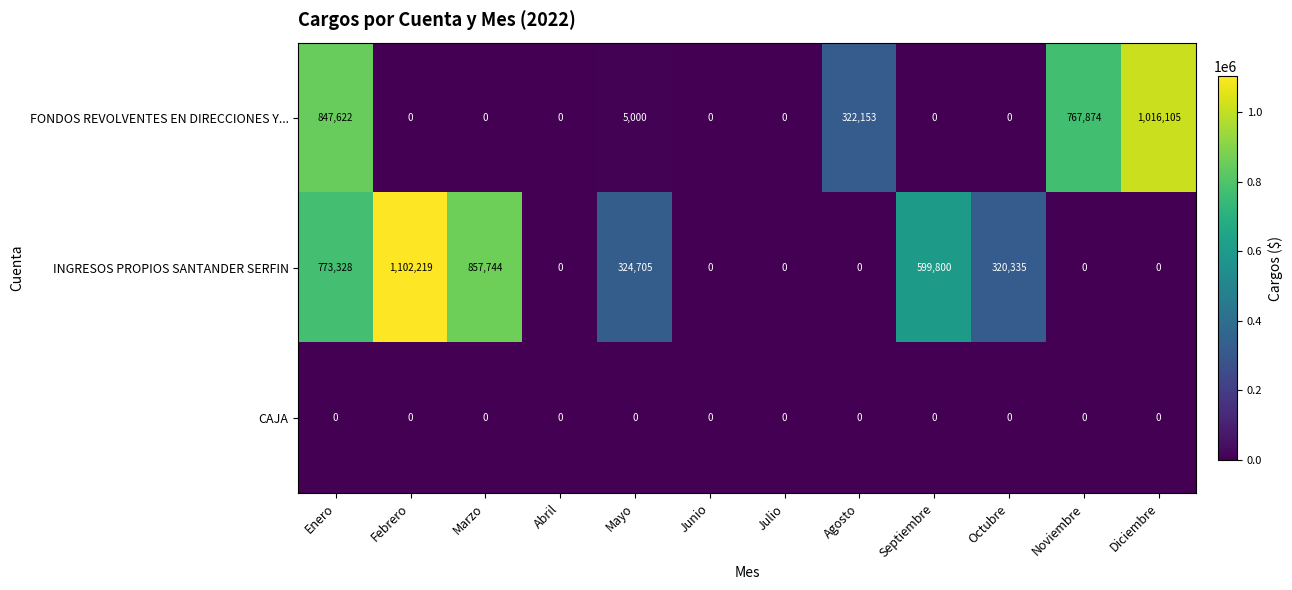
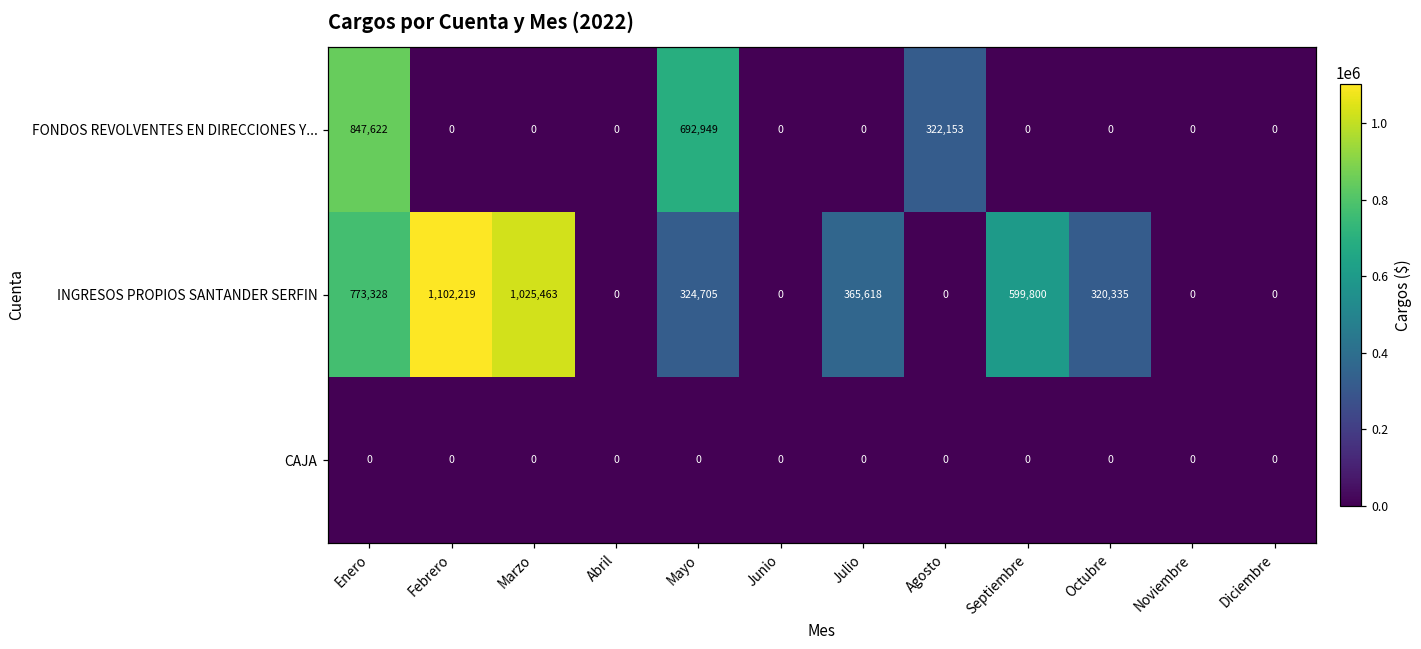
  {
    "FONDOS REVOLVENTES EN DIRECCIONES Y...": {
      "Enero": "847,622",
      "Febrero": "0",
      "Marzo": "0",
      "Abril": "0",
-     "Mayo": "5,000",
+     "Mayo": "692,949",
      "Junio": "0",
      "Julio": "0",
      "Agosto": "322,153",
      "Septiembre": "0",
      "Octubre": "0",
-     "Noviembre": "767,874",
-     "Diciembre": "1,016,105"
+     "Noviembre": "0",
+     "Diciembre": "0"
    },
    "INGRESOS PROPIOS SANTANDER SERFIN": {
      "Enero": "773,328",
      "Febrero": "1,102,219",
-     "Marzo": "857,744",
+     "Marzo": "1,025,463",
      "Abril": "0",
      "Mayo": "324,705",
      "Junio": "0",
-     "Julio": "0",
+     "Julio": "365,618",
      "Agosto": "0",
      "Septiembre": "599,800",
      "Octubre": "320,335",
      "Noviembre": "0",
      "Diciembre": "0"
    },
    "CAJA": {
      "Enero": "0",
      "Febrero": "0",
      "Marzo": "0",
      "Abril": "0",
      "Mayo": "0",
      "Junio": "0",
      "Julio": "0",
      "Agosto": "0",
      "Septiembre": "0",
      "Octubre": "0",
      "Noviembre": "0",
      "Diciembre": "0"
    }
  }
